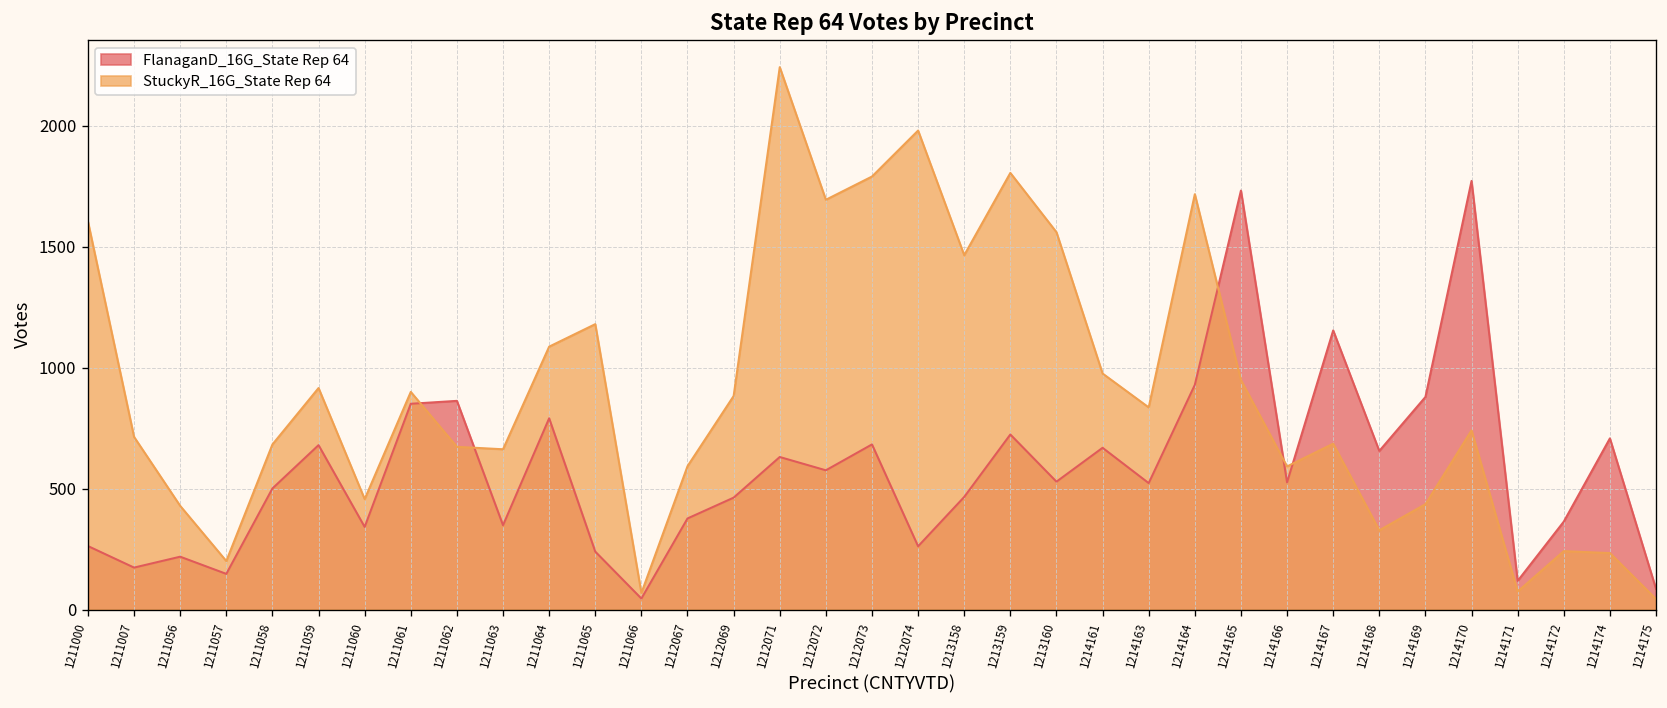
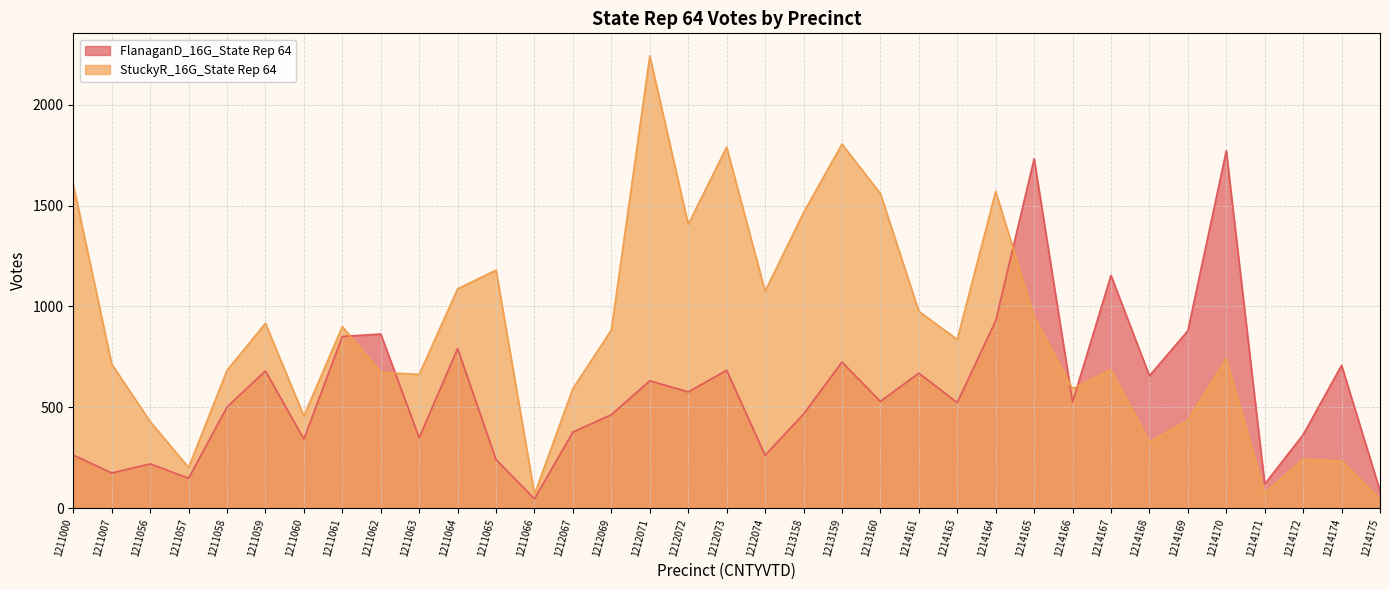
  {
    "FlanaganD_16G_State Rep 64": {
      "1211000": 260,
      "1211007": 170,
      "1211056": 220,
      "1211057": 150,
      "1211058": 500,
      "1211059": 680,
      "1211060": 340,
      "1211061": 850,
      "1211062": 860,
      "1211063": 350,
      "1211064": 790,
      "1211065": 240,
      "1211066": 50,
      "1212067": 380,
      "1212069": 460,
      "1212071": 630,
      "1212072": 580,
      "1212073": 680,
      "1212074": 260,
      "1213158": 470,
      "1213159": 720,
      "1213160": 530,
      "1214161": 670,
      "1214163": 520,
      "1214164": 930,
      "1214165": 1730,
      "1214166": 530,
      "1214167": 1150,
      "1214168": 660,
      "1214169": 880,
      "1214170": 1770,
      "1214171": 120,
      "1214172": 360,
      "1214174": 710,
      "1214175": 90
    },
    "StuckyR_16G_State Rep 64": {
      "1211000": 1600,
      "1211007": 710,
      "1211056": 430,
      "1211057": 200,
      "1211058": 680,
      "1211059": 920,
      "1211060": 460,
      "1211061": 900,
      "1211062": 670,
      "1211063": 660,
      "1211064": 1090,
      "1211065": 1180,
      "1211066": 70,
      "1212067": 590,
      "1212069": 880,
      "1212071": 2240,
-     "1212072": 1690,
+     "1212072": 1410,
      "1212073": 1790,
-     "1212074": 1980,
+     "1212074": 1080,
      "1213158": 1470,
      "1213159": 1810,
      "1213160": 1560,
      "1214161": 980,
      "1214163": 840,
-     "1214164": 1720,
+     "1214164": 1570,
      "1214165": 950,
      "1214166": 590,
      "1214167": 690,
      "1214168": 330,
      "1214169": 440,
      "1214170": 740,
      "1214171": 80,
      "1214172": 240,
      "1214174": 230,
      "1214175": 40
    }
  }
